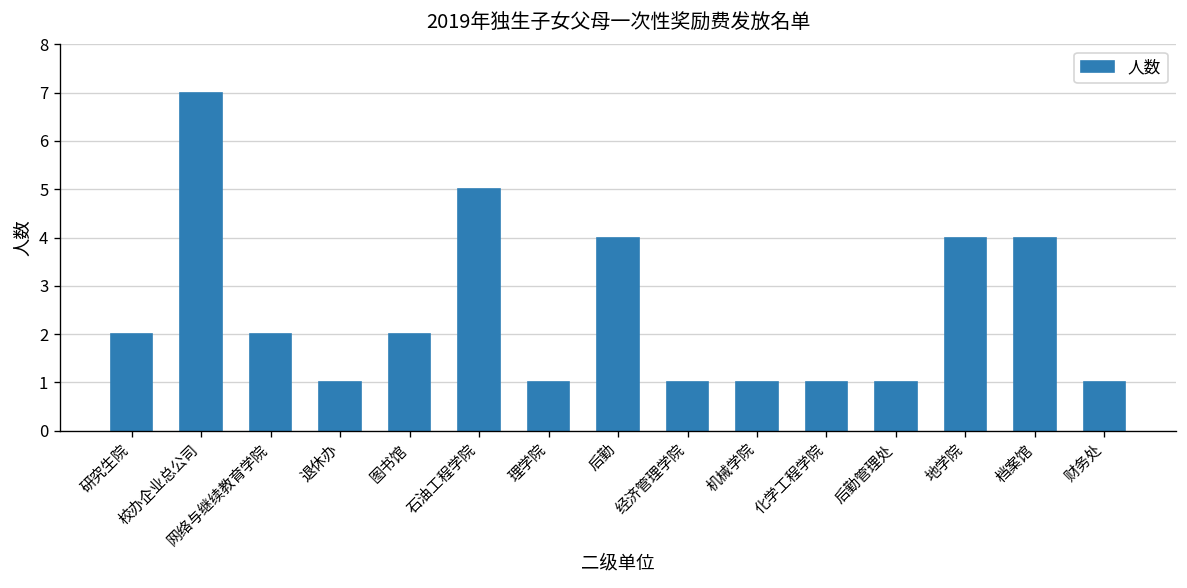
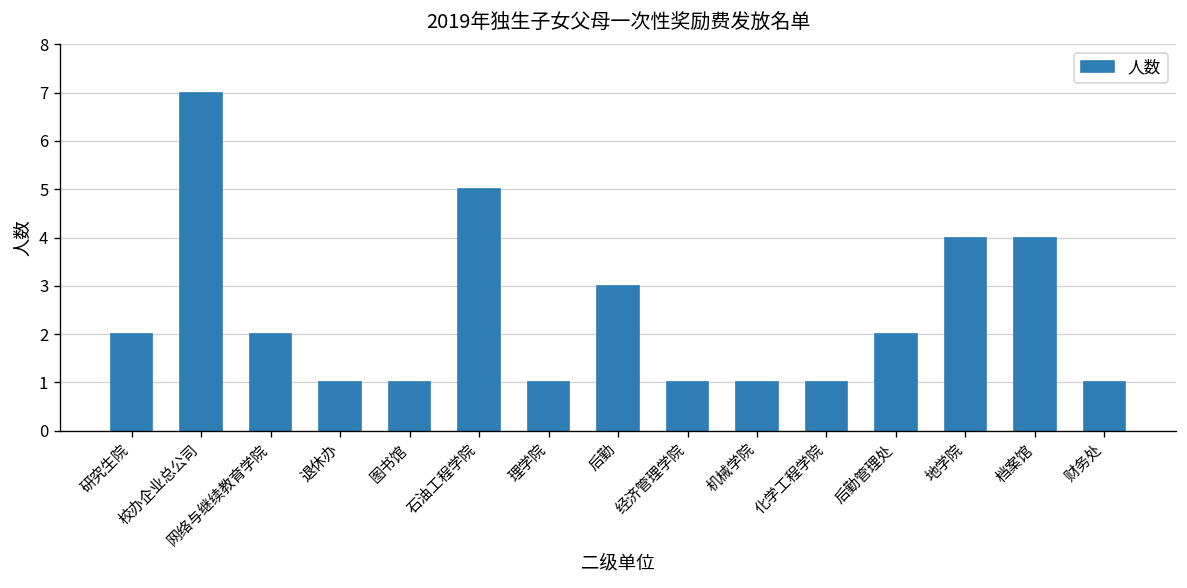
  {
    "研究生院": 2,
    "校办企业总公司": 7,
    "网络与继续教育学院": 2,
    "退休办": 1,
-   "图书馆": 2,
+   "图书馆": 1,
    "石油工程学院": 5,
    "理学院": 1,
-   "后勤": 4,
+   "后勤": 3,
    "经济管理学院": 1,
    "机械学院": 1,
    "化学工程学院": 1,
-   "后勤管理处": 1,
+   "后勤管理处": 2,
    "地学院": 4,
    "档案馆": 4,
    "财务处": 1
  }
